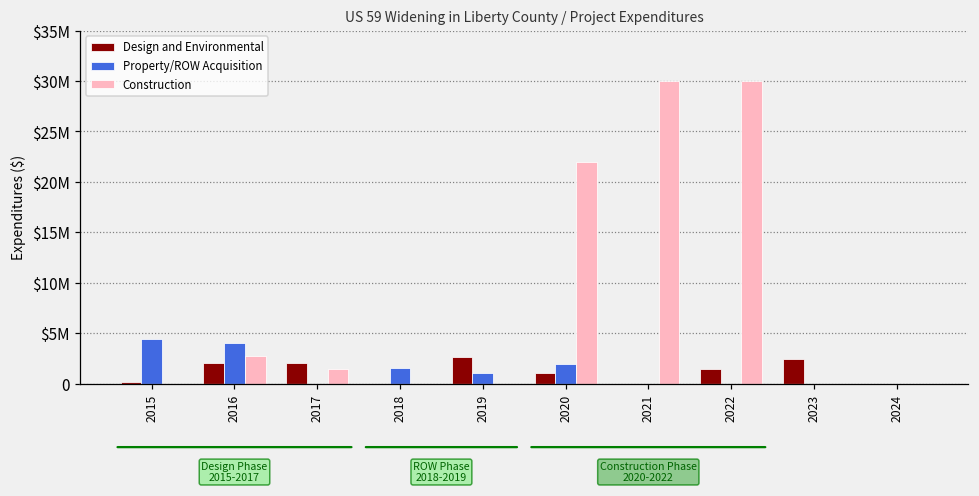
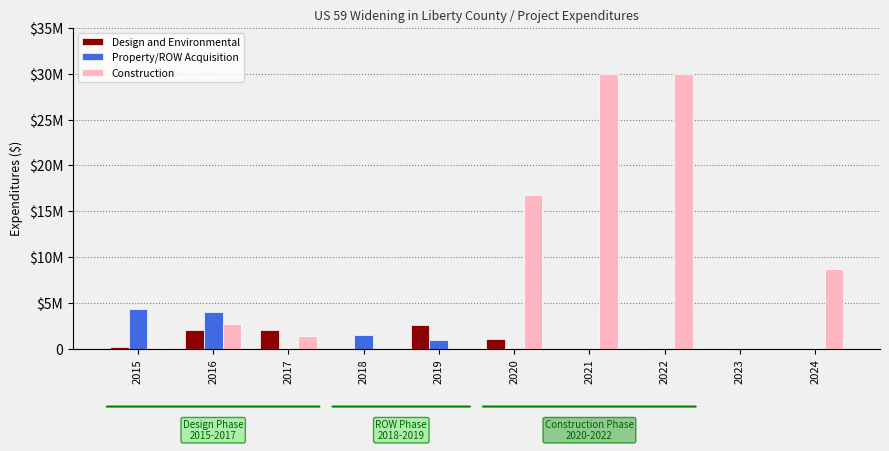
  {
    "Design and Environmental": {
      "2016": "$2000000",
      "2017": "$2000000",
      "2018": "$0",
      "2019": "$3000000",
      "2020": "$1000000",
      "2021": "$0",
-     "2022": "$1000000",
-     "2023": "$2000000",
+     "2022": "$0",
+     "2023": "$0",
      "2024": "$0"
    },
    "Property/ROW Acquisition": {
      "2015": "$4000000",
      "2016": "$4000000",
      "2017": "$0",
      "2018": "$2000000",
      "2019": "$1000000",
-     "2020": "$2000000",
+     "2020": "$0",
      "2021": "$0",
      "2022": "$0",
      "2023": "$0",
      "2024": "$0"
    },
    "Construction": {
      "2015": "$0",
      "2016": "$3000000",
      "2017": "$1000000",
      "2018": "$0",
      "2019": "$0",
-     "2020": "$22000000",
+     "2020": "$17000000",
      "2021": "$30000000",
      "2022": "$30000000",
      "2023": "$0",
-     "2024": "$0"
+     "2024": "$9000000"
    }
  }
